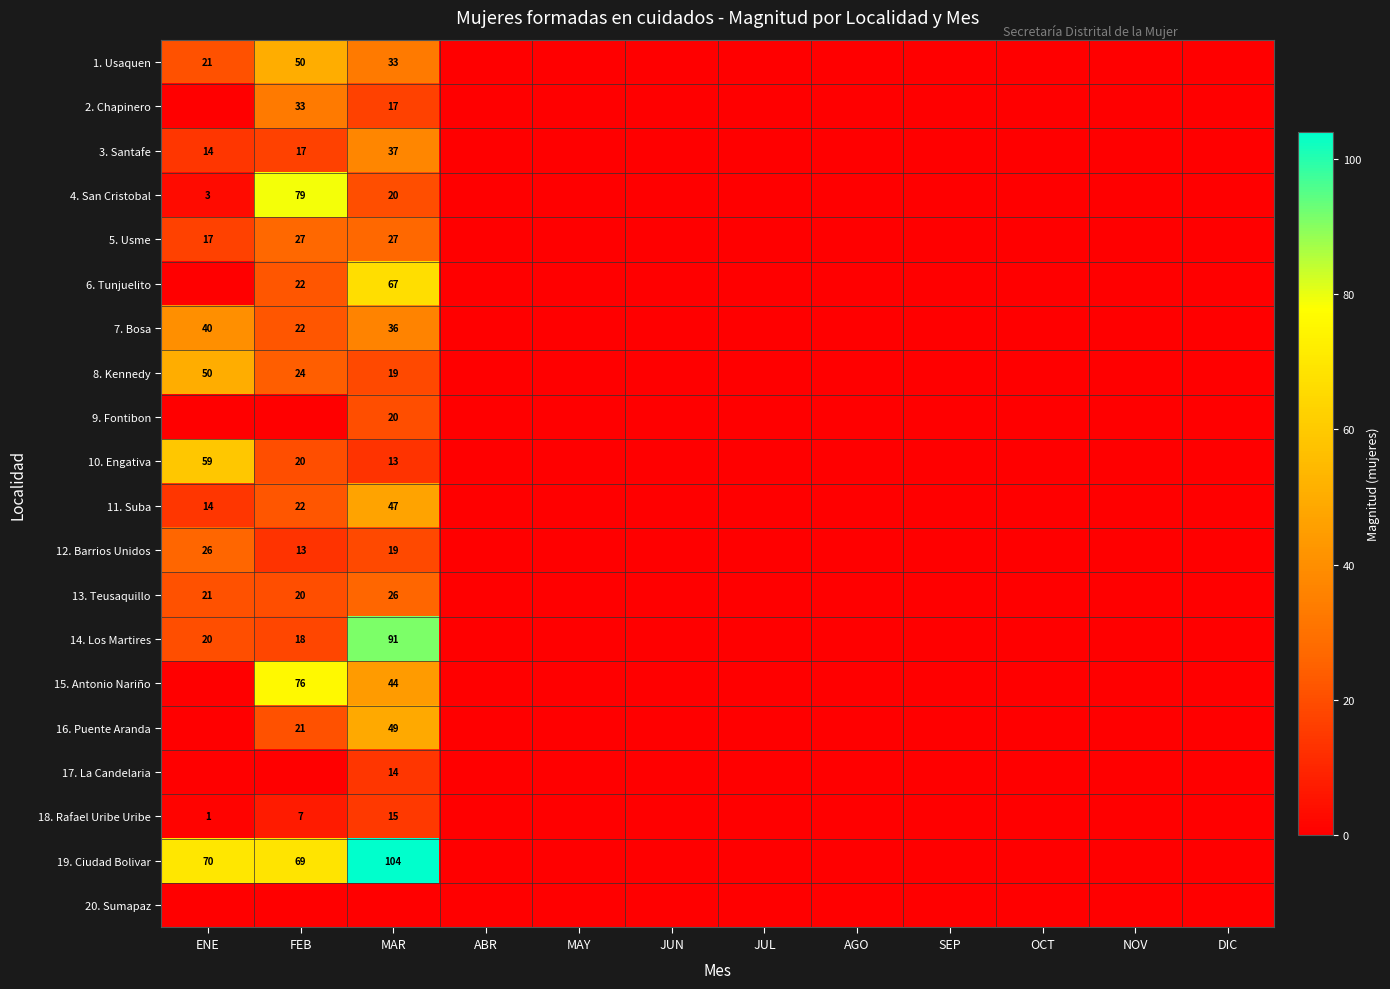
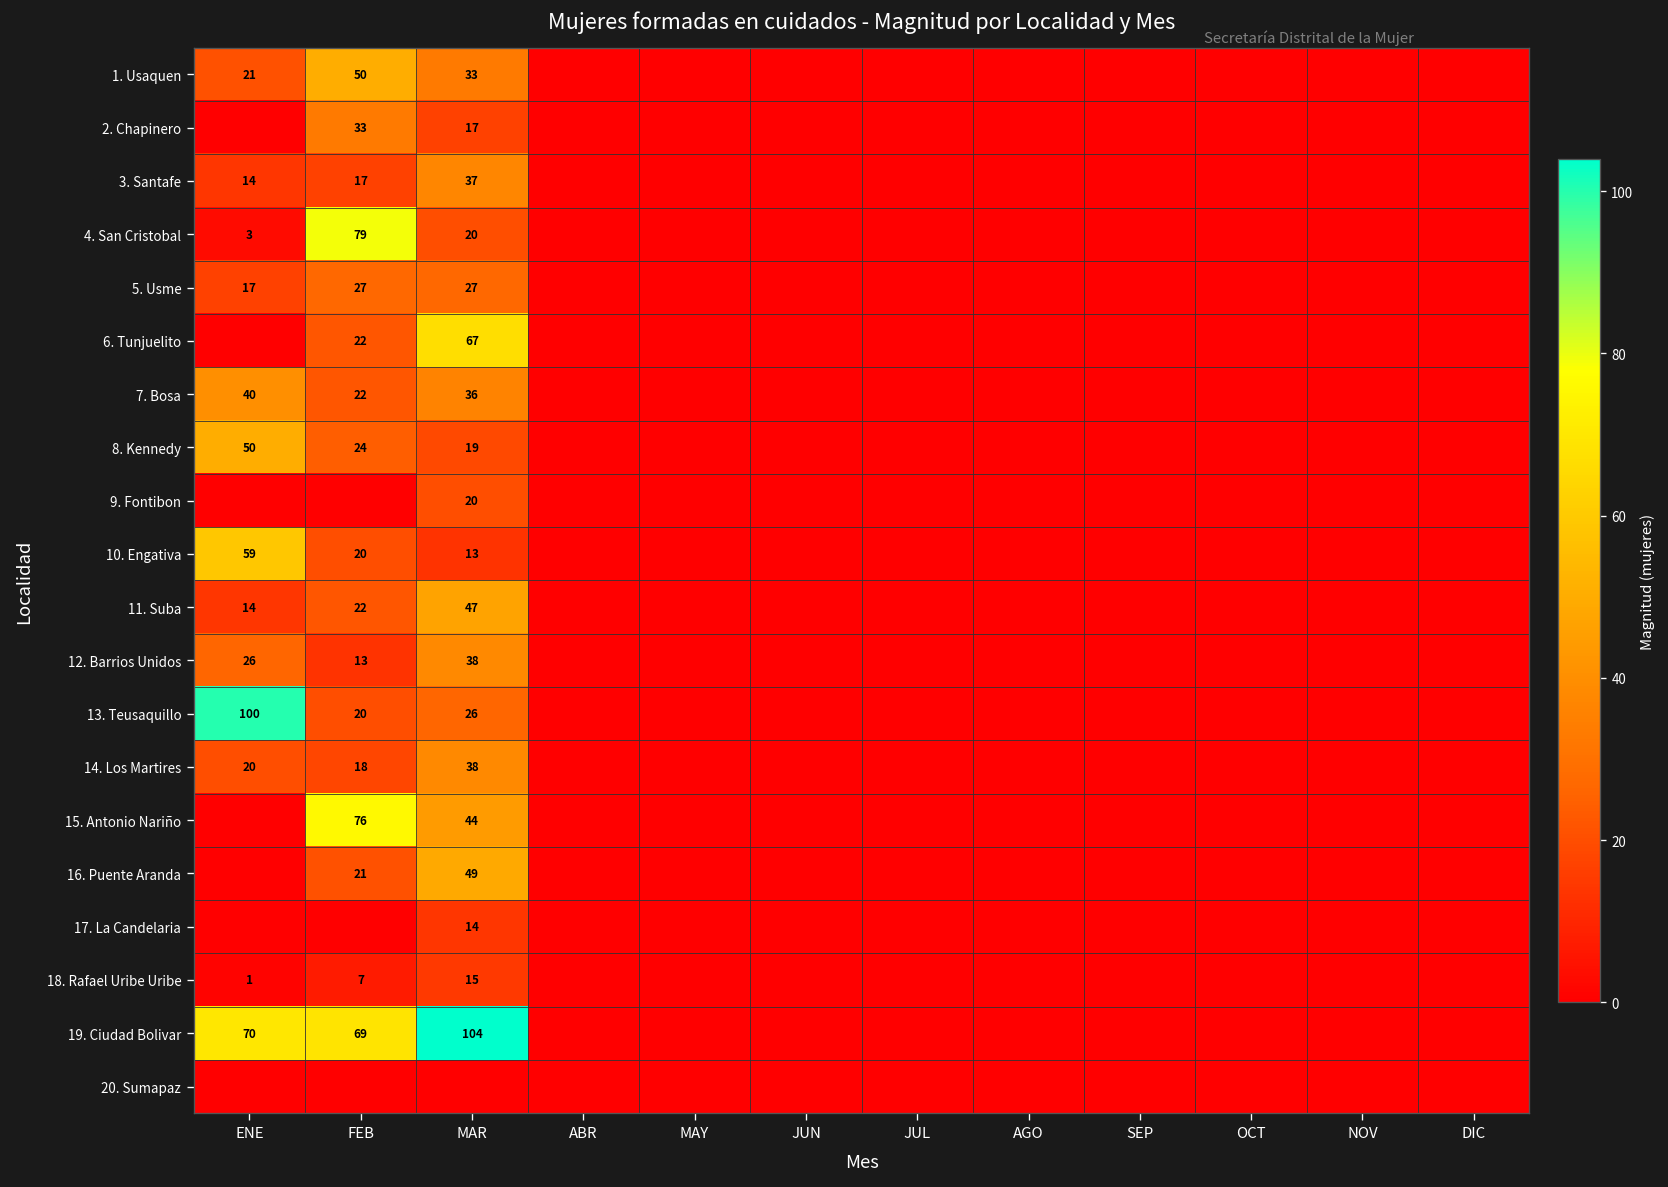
  {
    "1. Usaquen": {
      "ENE": 21,
      "FEB": 50,
      "MAR": 33
    },
    "2. Chapinero": {
      "FEB": 33,
      "MAR": 17
    },
    "3. Santafe": {
      "ENE": 14,
      "FEB": 17,
      "MAR": 37
    },
    "4. San Cristobal": {
      "ENE": 3,
      "FEB": 79,
      "MAR": 20
    },
    "5. Usme": {
      "ENE": 17,
      "FEB": 27,
      "MAR": 27
    },
    "6. Tunjuelito": {
      "FEB": 22,
      "MAR": 67
    },
    "7. Bosa": {
      "ENE": 40,
      "FEB": 22,
      "MAR": 36
    },
    "8. Kennedy": {
      "ENE": 50,
      "FEB": 24,
      "MAR": 19
    },
    "9. Fontibon": {
      "MAR": 20
    },
    "10. Engativa": {
      "ENE": 59,
      "FEB": 20,
      "MAR": 13
    },
    "11. Suba": {
      "ENE": 14,
      "FEB": 22,
      "MAR": 47
    },
    "12. Barrios Unidos": {
      "ENE": 26,
      "FEB": 13,
-     "MAR": 19
+     "MAR": 38
    },
    "13. Teusaquillo": {
-     "ENE": 21,
+     "ENE": 100,
      "FEB": 20,
      "MAR": 26
    },
    "14. Los Martires": {
      "ENE": 20,
      "FEB": 18,
-     "MAR": 91
+     "MAR": 38
    },
    "15. Antonio Nariño": {
      "FEB": 76,
      "MAR": 44
    },
    "16. Puente Aranda": {
      "FEB": 21,
      "MAR": 49
    },
    "17. La Candelaria": {
      "MAR": 14
    },
    "18. Rafael Uribe Uribe": {
      "ENE": 1,
      "FEB": 7,
      "MAR": 15
    },
    "19. Ciudad Bolivar": {
      "ENE": 70,
      "FEB": 69,
      "MAR": 104
    }
  }
